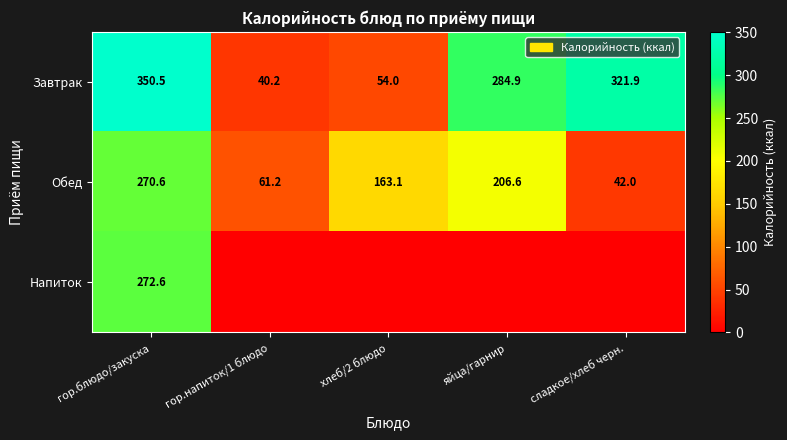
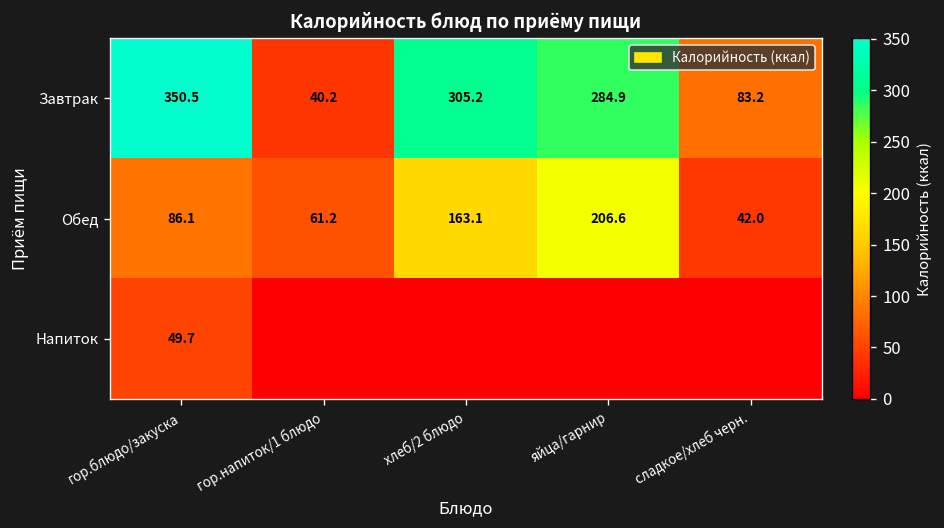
  {
    "Завтрак": {
      "гор.блюдо/закуска": 350.5,
      "гор.напиток/1 блюдо": 40.2,
-     "хлеб/2 блюдо": 54.0,
+     "хлеб/2 блюдо": 305.2,
      "яйца/гарнир": 284.9,
-     "сладкое/хлеб черн.": 321.9
+     "сладкое/хлеб черн.": 83.2
    },
    "Обед": {
-     "гор.блюдо/закуска": 270.6,
+     "гор.блюдо/закуска": 86.1,
      "гор.напиток/1 блюдо": 61.2,
      "хлеб/2 блюдо": 163.1,
      "яйца/гарнир": 206.6,
      "сладкое/хлеб черн.": 42.0
    },
    "Напиток": {
-     "гор.блюдо/закуска": 272.6
+     "гор.блюдо/закуска": 49.7
    }
  }
